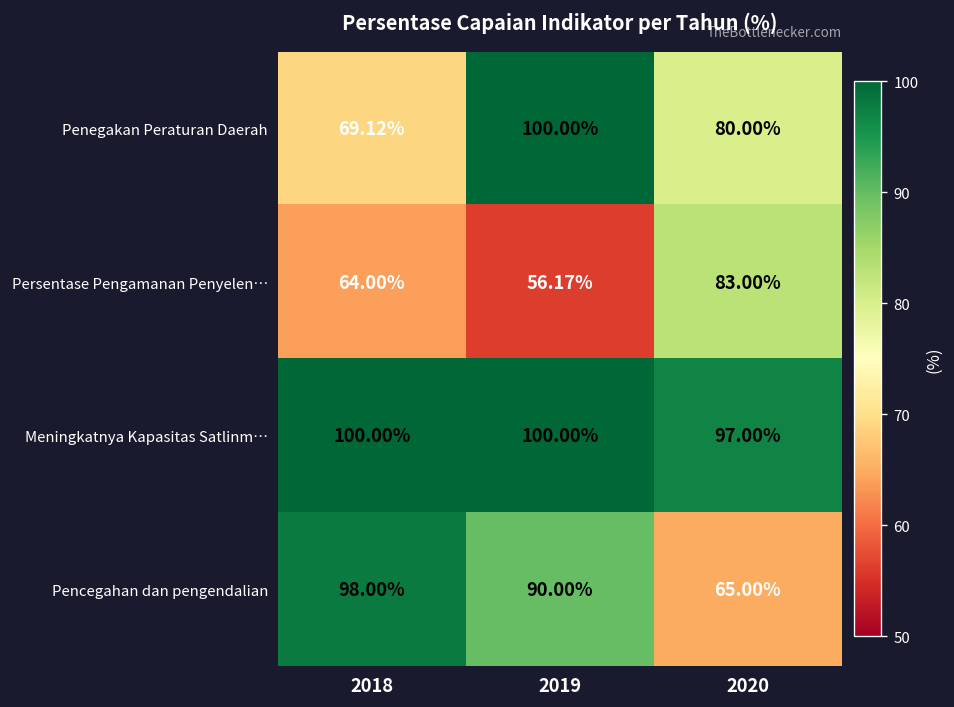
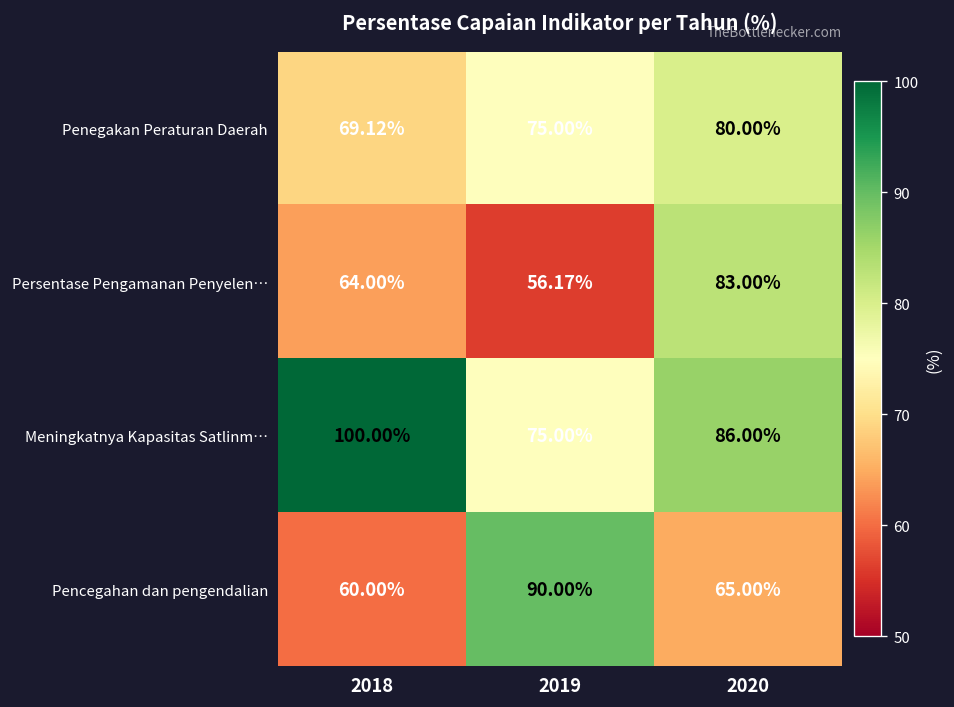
  {
    "Penegakan Peraturan Daerah": {
      "2018": "69.12%",
-     "2019": "100.00%",
+     "2019": "75.00%",
      "2020": "80.00%"
    },
    "Persentase Pengamanan Penyelen…": {
      "2018": "64.00%",
      "2019": "56.17%",
      "2020": "83.00%"
    },
    "Meningkatnya Kapasitas Satlinm…": {
      "2018": "100.00%",
-     "2019": "100.00%",
-     "2020": "97.00%"
+     "2019": "75.00%",
+     "2020": "86.00%"
    },
    "Pencegahan dan pengendalian": {
-     "2018": "98.00%",
+     "2018": "60.00%",
      "2019": "90.00%",
      "2020": "65.00%"
    }
  }
